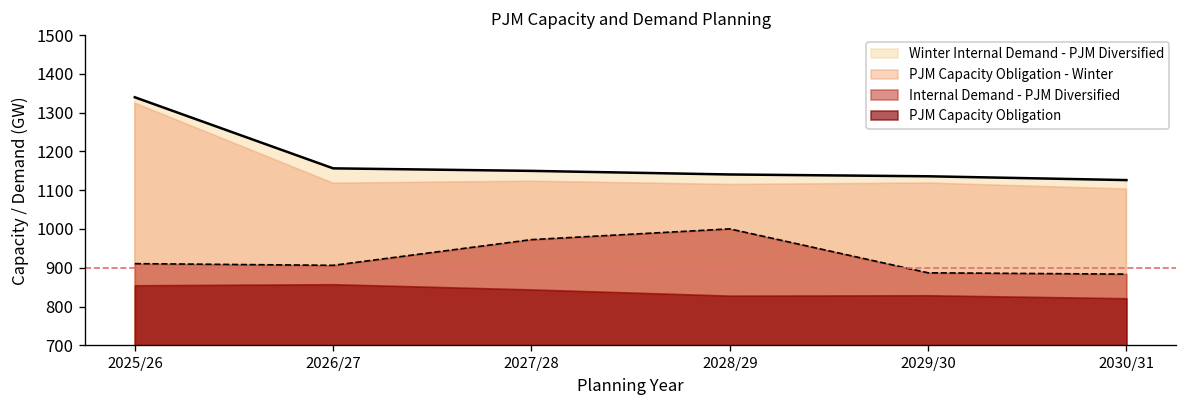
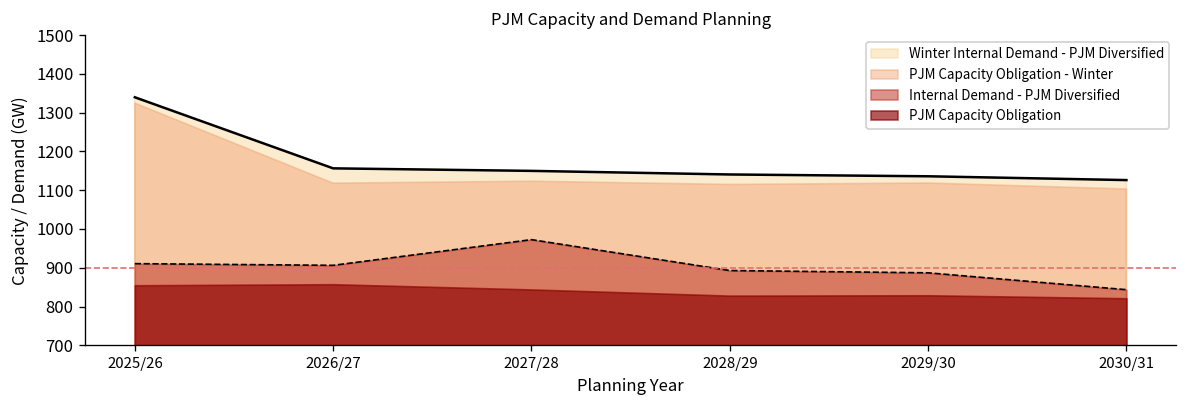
  {
    "Internal Demand - PJM Diversified": {
      "2025/26": 910,
      "2026/27": 910,
      "2027/28": 970,
-     "2028/29": 1000,
+     "2028/29": 890,
      "2029/30": 890,
-     "2030/31": 880
+     "2030/31": 840
    },
    "PJM Capacity Obligation": {
      "2025/26": 850,
      "2026/27": 860,
      "2027/28": 840,
      "2028/29": 830,
      "2029/30": 830,
      "2030/31": 820
    }
  }
